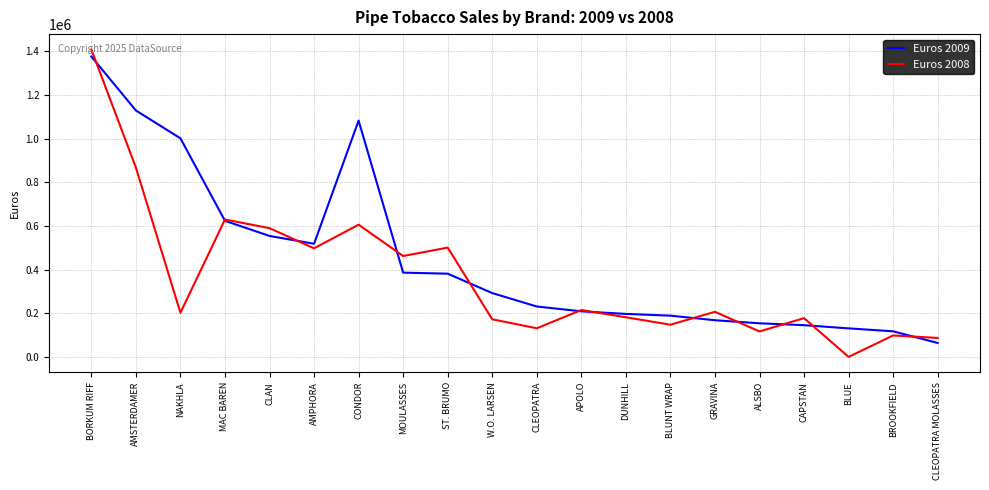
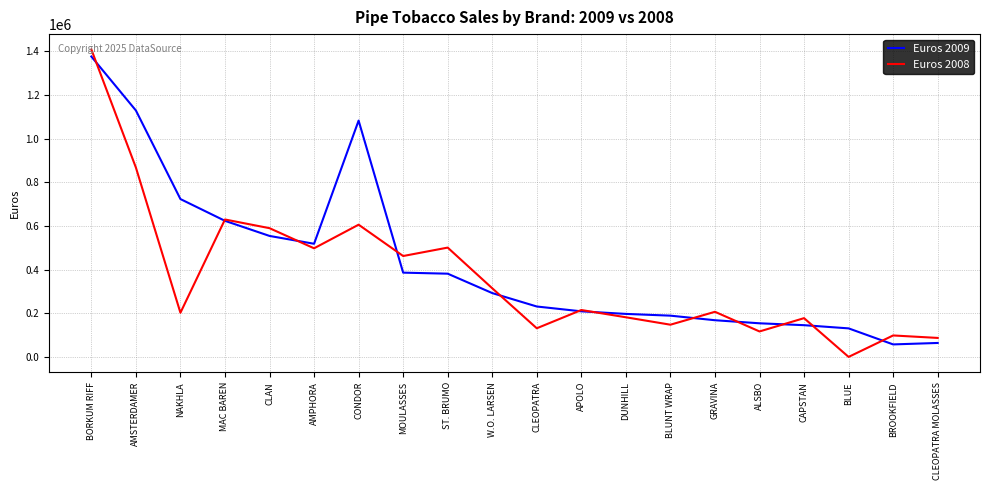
  {
    "Euros 2009": {
      "BORKUM RIFF": 1380000,
      "AMSTERDAMER": 1130000,
-     "NAKHLA": 1000000,
+     "NAKHLA": 720000,
      "CLAN": 550000,
      "AMPHORA": 520000,
      "CONDOR": 1080000,
      "MOULASSES": 390000,
      "ST. BRUMO": 380000,
      "W.O. LARSEN": 290000,
      "CLEOPATRA": 230000,
      "DUNHILL": 200000,
      "BLUNT WRAP": 190000,
      "GRAVINA": 170000,
      "ALSBO": 150000,
      "CAPSTAN": 150000,
      "BLUE": 130000,
-     "BROOKFIELD": 120000,
+     "BROOKFIELD": 60000,
      "CLEOPATRA MOLASSES": 60000
    },
    "Euros 2008": {
      "AMSTERDAMER": 870000,
      "NAKHLA": 200000,
      "CLAN": 590000,
      "AMPHORA": 500000,
      "CONDOR": 610000,
      "MOULASSES": 460000,
      "ST. BRUMO": 500000,
-     "W.O. LARSEN": 170000,
+     "W.O. LARSEN": 310000,
      "CLEOPATRA": 130000,
      "DUNHILL": 180000,
      "BLUNT WRAP": 150000,
      "GRAVINA": 210000,
      "ALSBO": 120000,
      "CAPSTAN": 180000,
      "BLUE": 0,
      "BROOKFIELD": 100000,
      "CLEOPATRA MOLASSES": 90000
    }
  }
